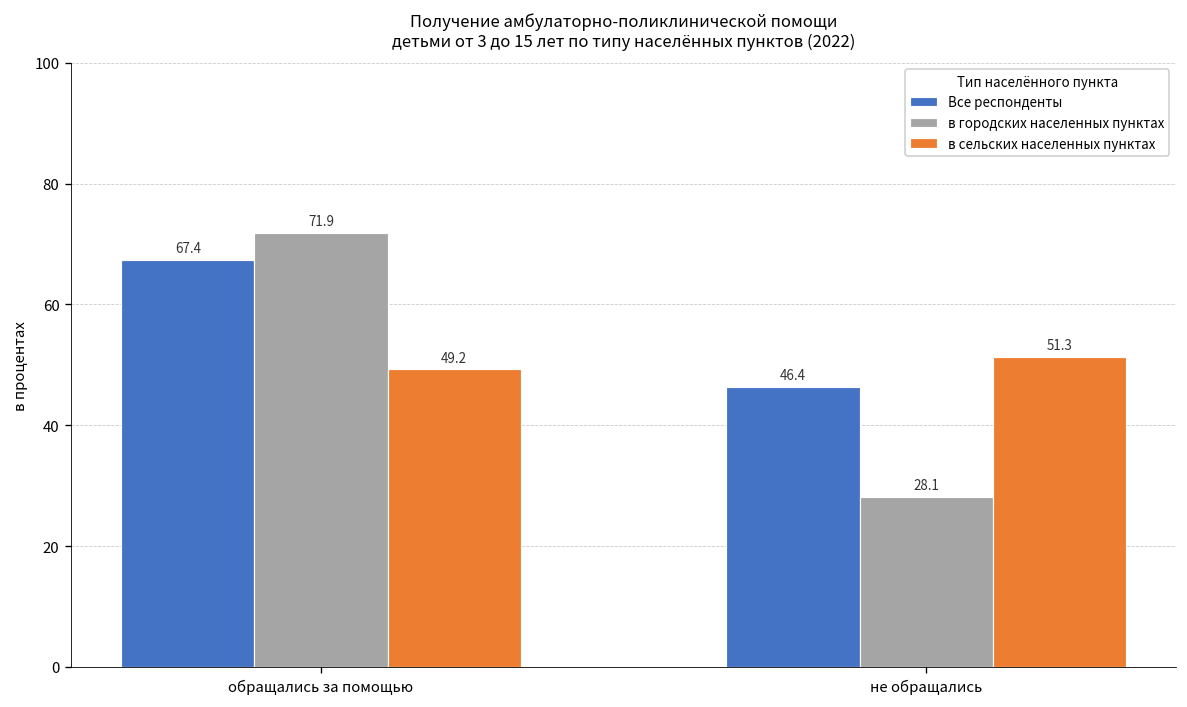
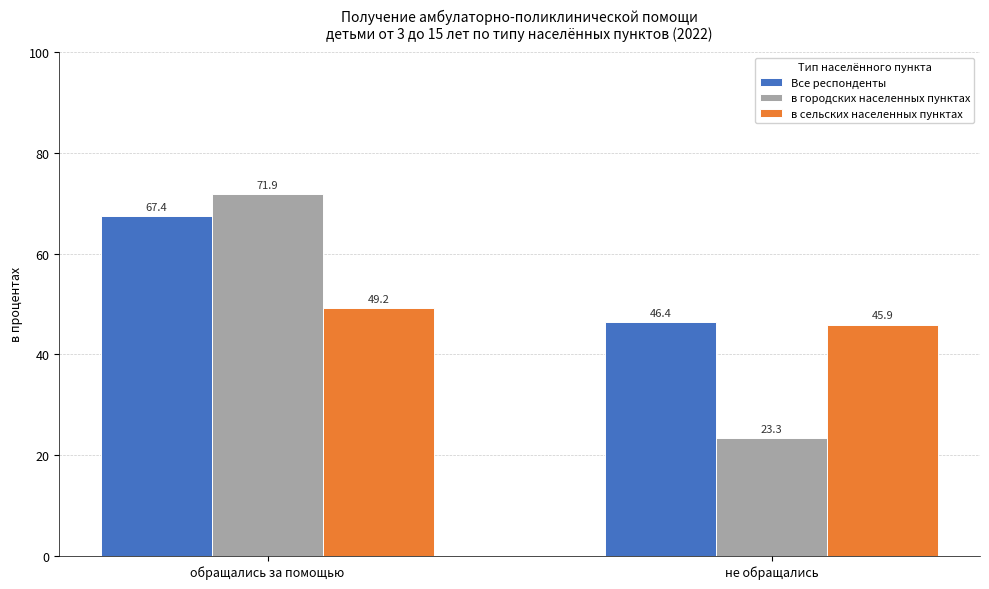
  {
    "Все респонденты": {
      "обращались за помощью": 67.4,
      "не обращались": 46.4
    },
    "в городских населенных пунктах": {
      "обращались за помощью": 71.9,
-     "не обращались": 28.1
+     "не обращались": 23.3
    },
    "в сельских населенных пунктах": {
      "обращались за помощью": 49.2,
-     "не обращались": 51.3
+     "не обращались": 45.9
    }
  }
